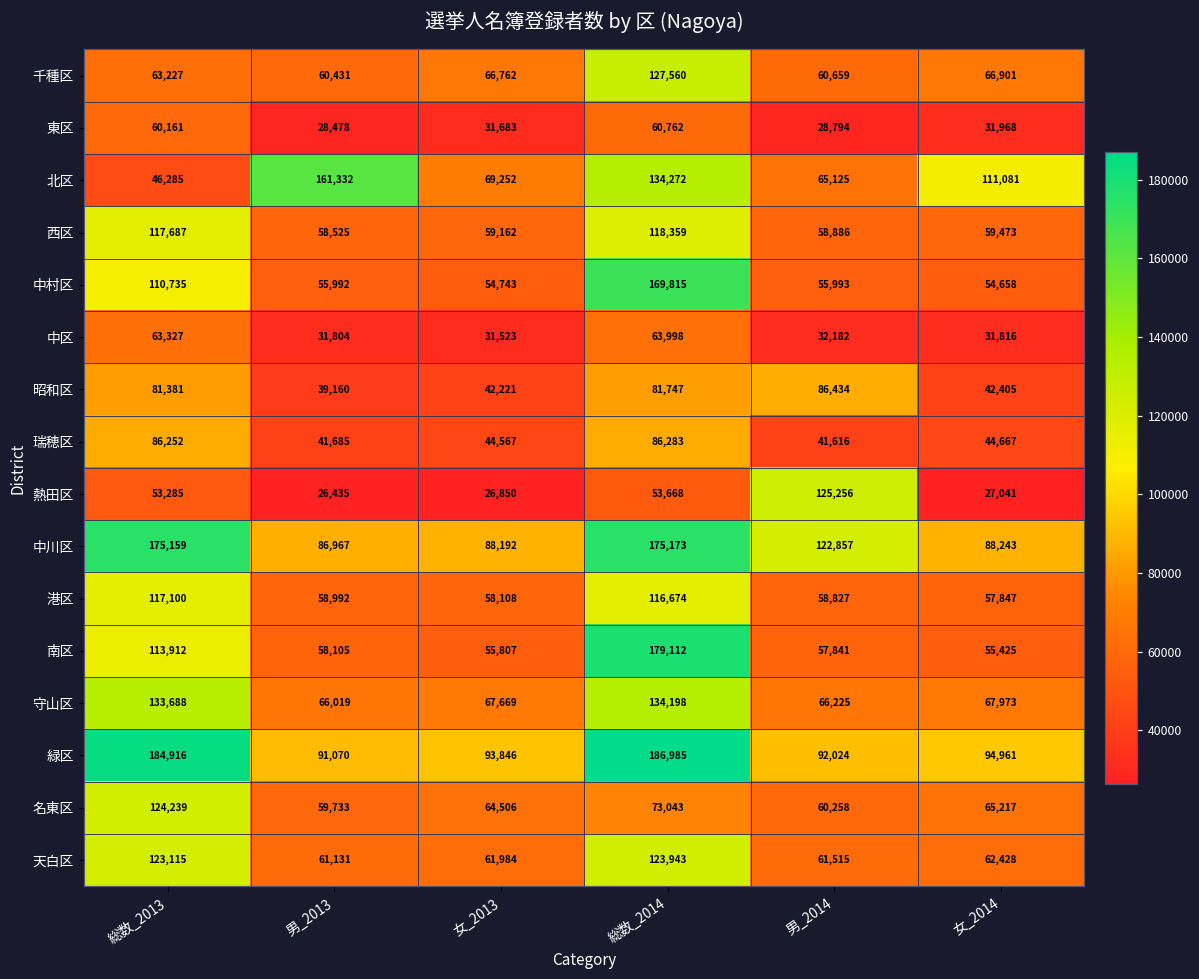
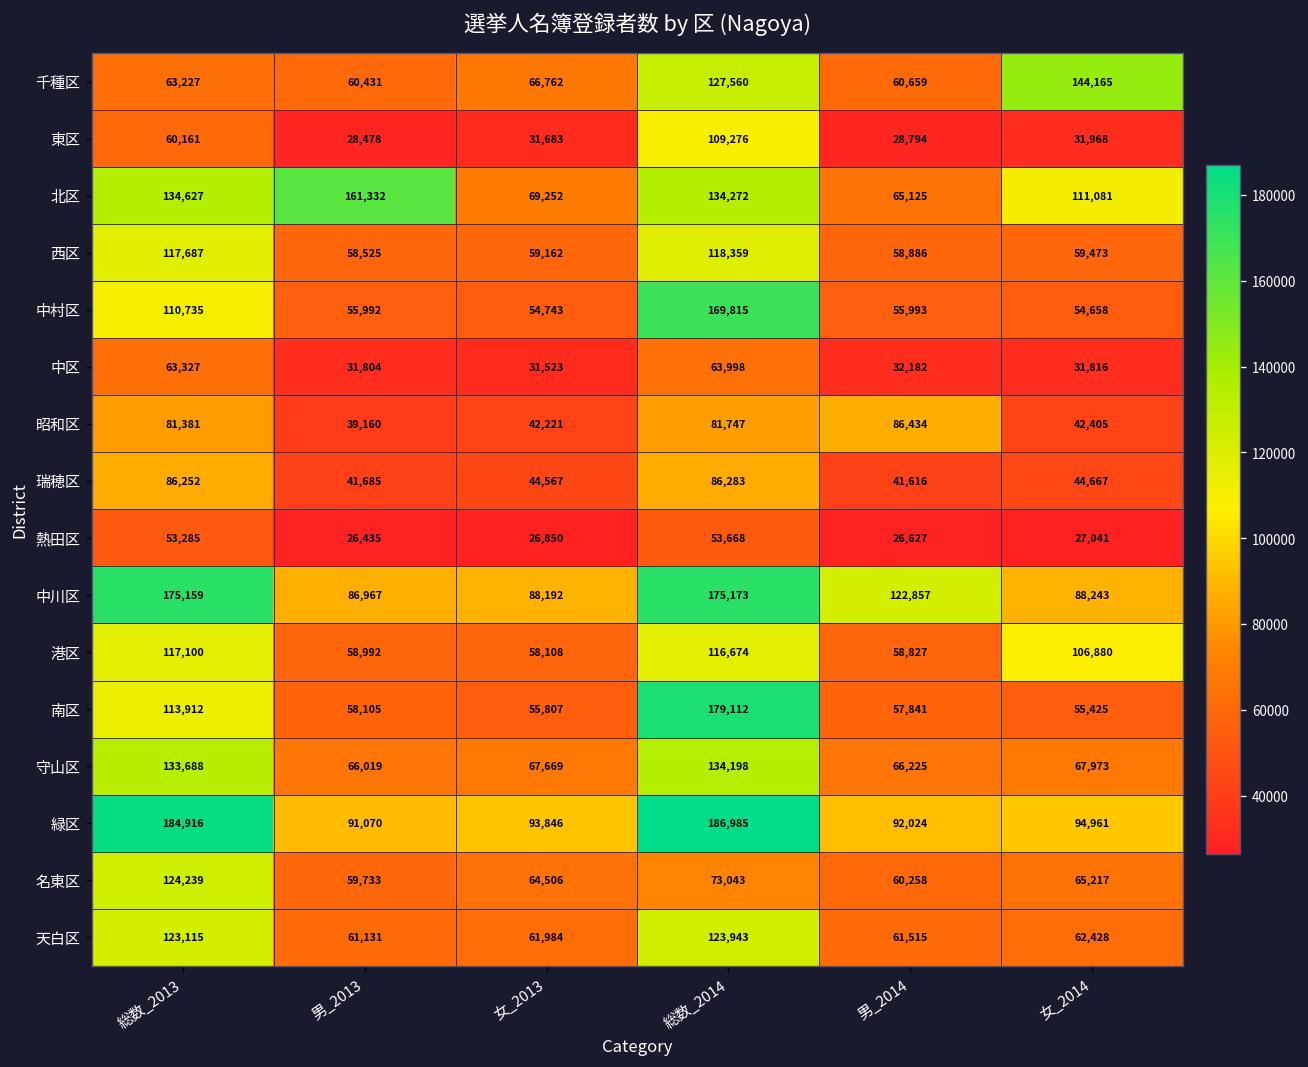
  {
    "千種区": {
      "総数_2013": "63,227",
      "男_2013": "60,431",
      "女_2013": "66,762",
      "総数_2014": "127,560",
      "男_2014": "60,659",
-     "女_2014": "66,901"
+     "女_2014": "144,165"
    },
    "東区": {
      "総数_2013": "60,161",
      "男_2013": "28,478",
      "女_2013": "31,683",
-     "総数_2014": "60,762",
+     "総数_2014": "109,276",
      "男_2014": "28,794",
      "女_2014": "31,968"
    },
    "北区": {
-     "総数_2013": "46,285",
+     "総数_2013": "134,627",
      "男_2013": "161,332",
      "女_2013": "69,252",
      "総数_2014": "134,272",
      "男_2014": "65,125",
      "女_2014": "111,081"
    },
    "西区": {
      "総数_2013": "117,687",
      "男_2013": "58,525",
      "女_2013": "59,162",
      "総数_2014": "118,359",
      "男_2014": "58,886",
      "女_2014": "59,473"
    },
    "中村区": {
      "総数_2013": "110,735",
      "男_2013": "55,992",
      "女_2013": "54,743",
      "総数_2014": "169,815",
      "男_2014": "55,993",
      "女_2014": "54,658"
    },
    "中区": {
      "総数_2013": "63,327",
      "男_2013": "31,804",
      "女_2013": "31,523",
      "総数_2014": "63,998",
      "男_2014": "32,182",
      "女_2014": "31,816"
    },
    "昭和区": {
      "総数_2013": "81,381",
      "男_2013": "39,160",
      "女_2013": "42,221",
      "総数_2014": "81,747",
      "男_2014": "86,434",
      "女_2014": "42,405"
    },
    "瑞穂区": {
      "総数_2013": "86,252",
      "男_2013": "41,685",
      "女_2013": "44,567",
      "総数_2014": "86,283",
      "男_2014": "41,616",
      "女_2014": "44,667"
    },
    "熱田区": {
      "総数_2013": "53,285",
      "男_2013": "26,435",
      "女_2013": "26,850",
      "総数_2014": "53,668",
-     "男_2014": "125,256",
+     "男_2014": "26,627",
      "女_2014": "27,041"
    },
    "中川区": {
      "総数_2013": "175,159",
      "男_2013": "86,967",
      "女_2013": "88,192",
      "総数_2014": "175,173",
      "男_2014": "122,857",
      "女_2014": "88,243"
    },
    "港区": {
      "総数_2013": "117,100",
      "男_2013": "58,992",
      "女_2013": "58,108",
      "総数_2014": "116,674",
      "男_2014": "58,827",
-     "女_2014": "57,847"
+     "女_2014": "106,880"
    },
    "南区": {
      "総数_2013": "113,912",
      "男_2013": "58,105",
      "女_2013": "55,807",
      "総数_2014": "179,112",
      "男_2014": "57,841",
      "女_2014": "55,425"
    },
    "守山区": {
      "総数_2013": "133,688",
      "男_2013": "66,019",
      "女_2013": "67,669",
      "総数_2014": "134,198",
      "男_2014": "66,225",
      "女_2014": "67,973"
    },
    "緑区": {
      "総数_2013": "184,916",
      "男_2013": "91,070",
      "女_2013": "93,846",
      "総数_2014": "186,985",
      "男_2014": "92,024",
      "女_2014": "94,961"
    },
    "名東区": {
      "総数_2013": "124,239",
      "男_2013": "59,733",
      "女_2013": "64,506",
      "総数_2014": "73,043",
      "男_2014": "60,258",
      "女_2014": "65,217"
    },
    "天白区": {
      "総数_2013": "123,115",
      "男_2013": "61,131",
      "女_2013": "61,984",
      "総数_2014": "123,943",
      "男_2014": "61,515",
      "女_2014": "62,428"
    }
  }
